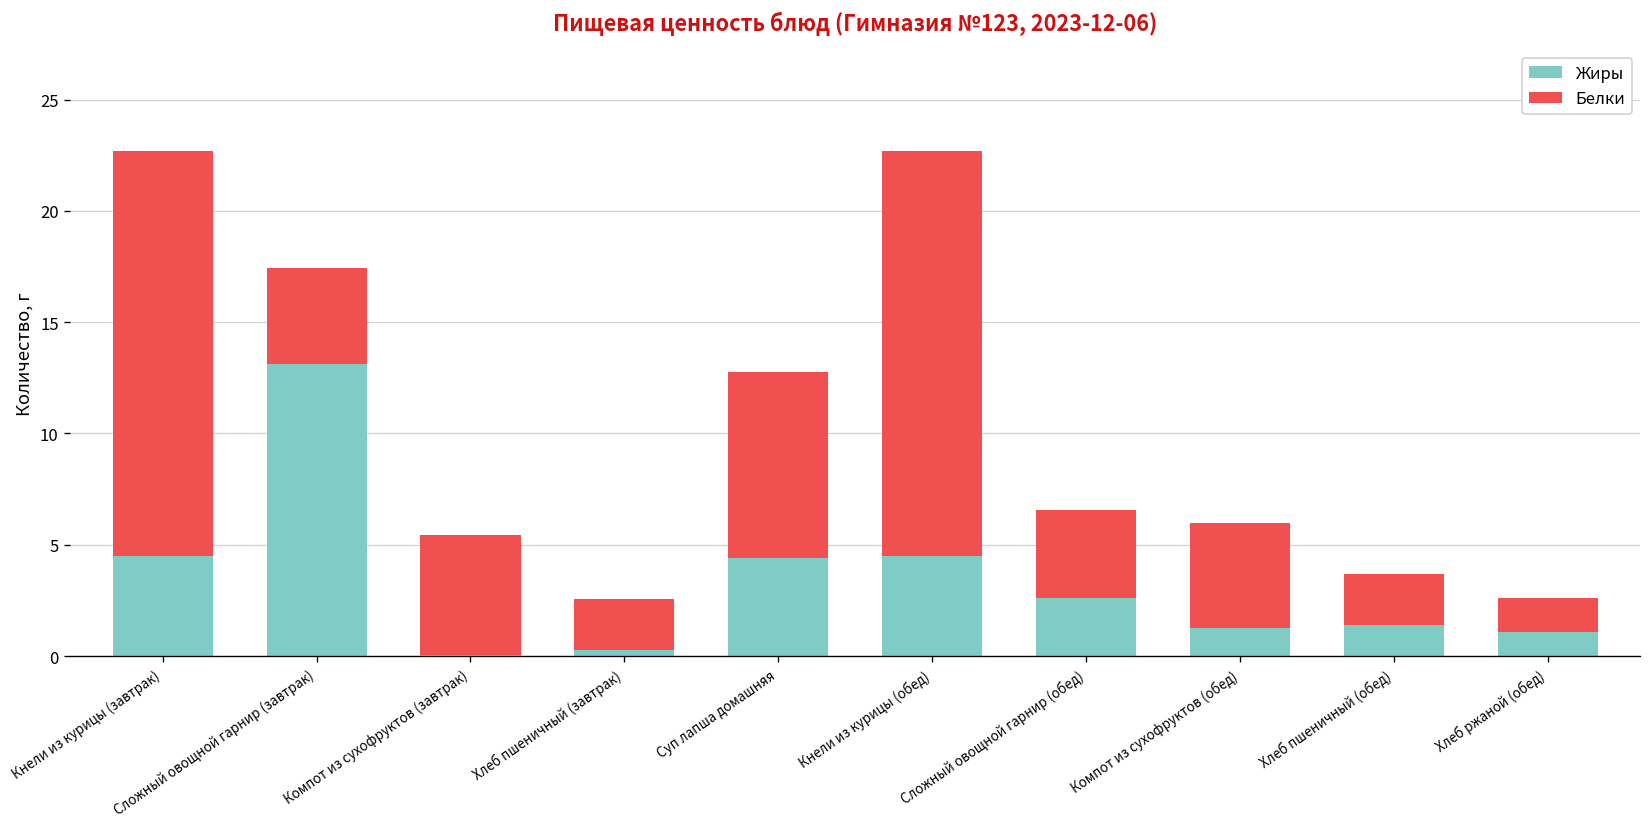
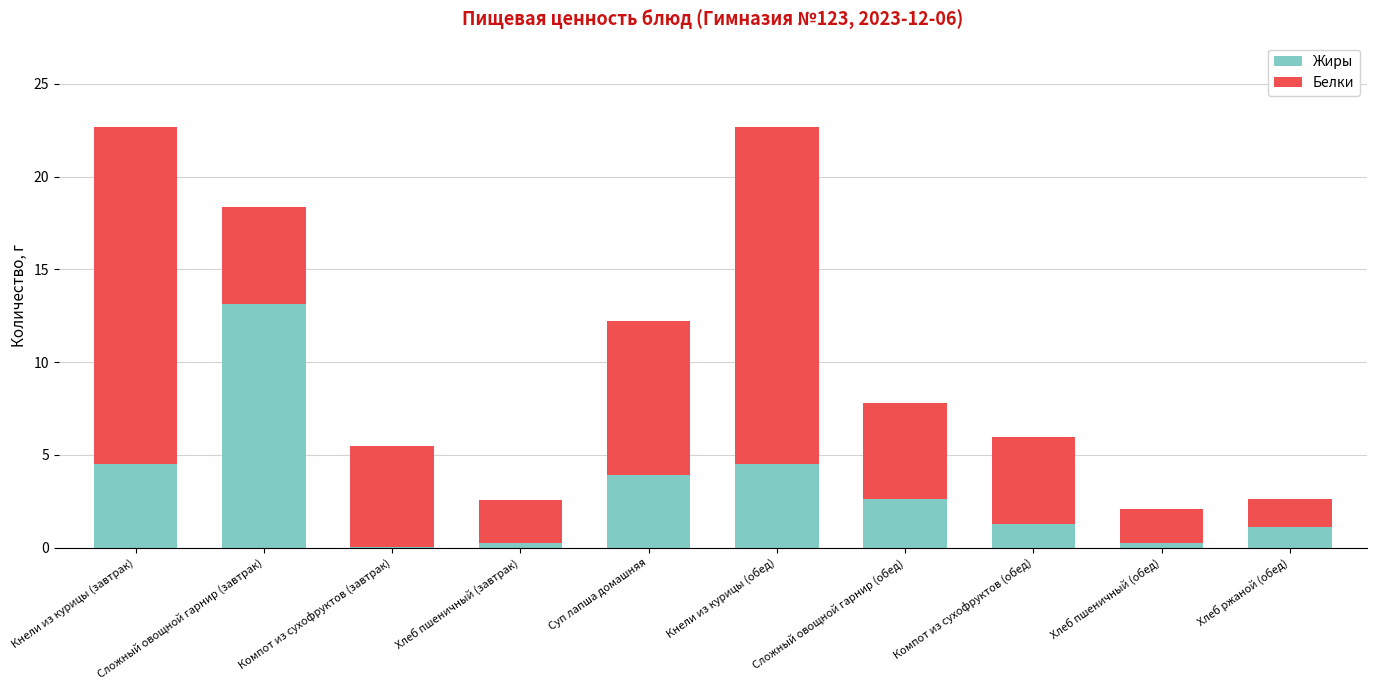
  {
    "Жиры": {
      "Кнели из курицы (завтрак)": 4.5,
      "Сложный овощной гарнир (завтрак)": 13.1,
      "Хлеб пшеничный (завтрак)": 0.3,
-     "Суп лапша домашняя": 4.4,
+     "Суп лапша домашняя": 3.9,
      "Кнели из курицы (обед)": 4.5,
      "Сложный овощной гарнир (обед)": 2.6,
      "Компот из сухофруктов (обед)": 1.3,
-     "Хлеб пшеничный (обед)": 1.4,
+     "Хлеб пшеничный (обед)": 0.3,
      "Хлеб ржаной (обед)": 1.1
    },
    "Белки": {
      "Кнели из курицы (завтрак)": 18.2,
-     "Сложный овощной гарнир (завтрак)": 4.3,
+     "Сложный овощной гарнир (завтрак)": 5.2,
      "Компот из сухофруктов (завтрак)": 5.4,
      "Хлеб пшеничный (завтрак)": 2.3,
      "Суп лапша домашняя": 8.3,
      "Кнели из курицы (обед)": 18.2,
-     "Сложный овощной гарнир (обед)": 4.0,
+     "Сложный овощной гарнир (обед)": 5.2,
      "Компот из сухофруктов (обед)": 4.7,
-     "Хлеб пшеничный (обед)": 2.3,
+     "Хлеб пшеничный (обед)": 1.8,
      "Хлеб ржаной (обед)": 1.5
    }
  }
